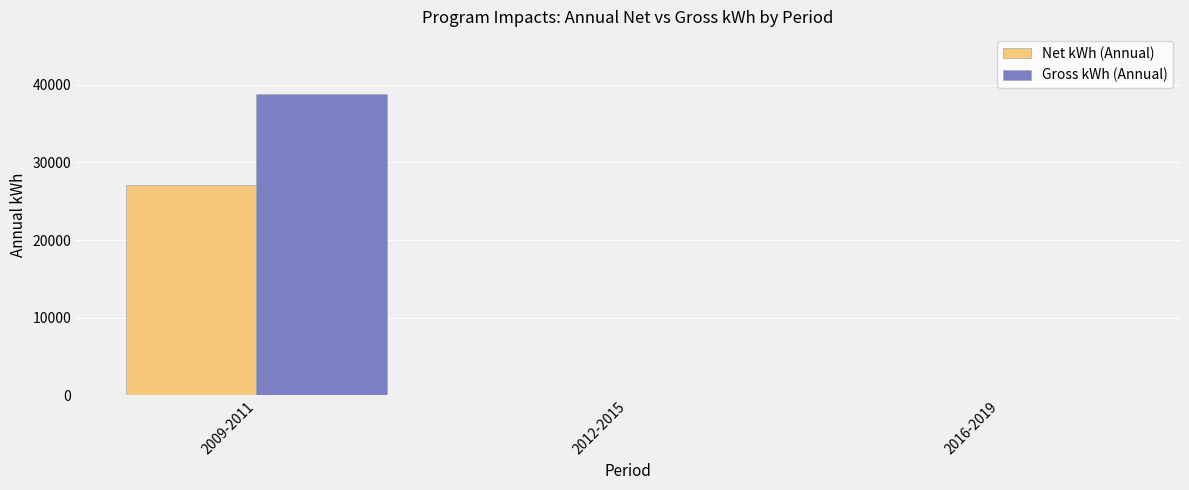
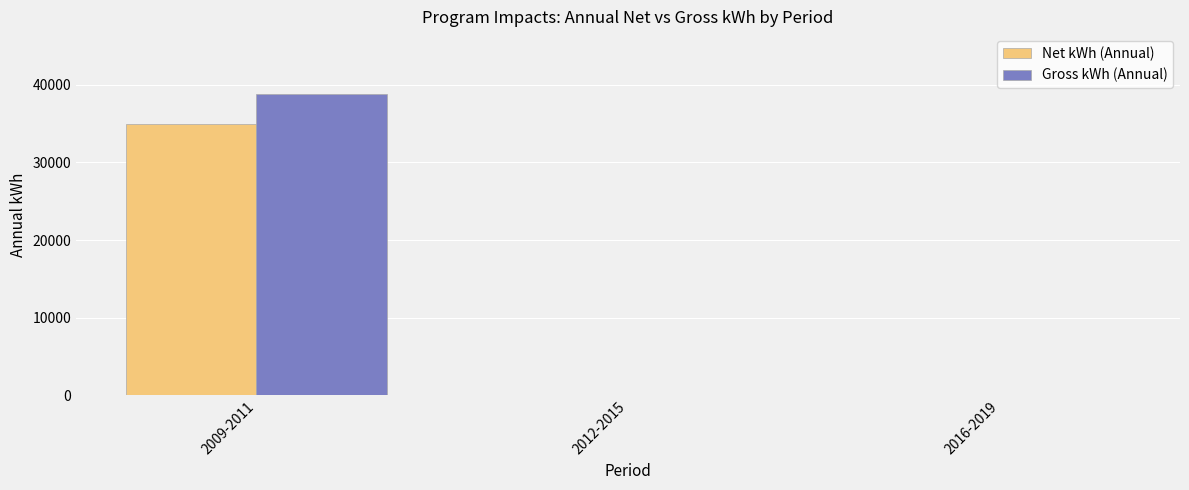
  {
    "Net kWh (Annual)": {
-     "2009-2011": 27000,
+     "2009-2011": 35000,
      "2012-2015": 0,
      "2016-2019": 0
    },
    "Gross kWh (Annual)": {
      "2009-2011": 39000,
      "2012-2015": 0,
      "2016-2019": 0
    }
  }
